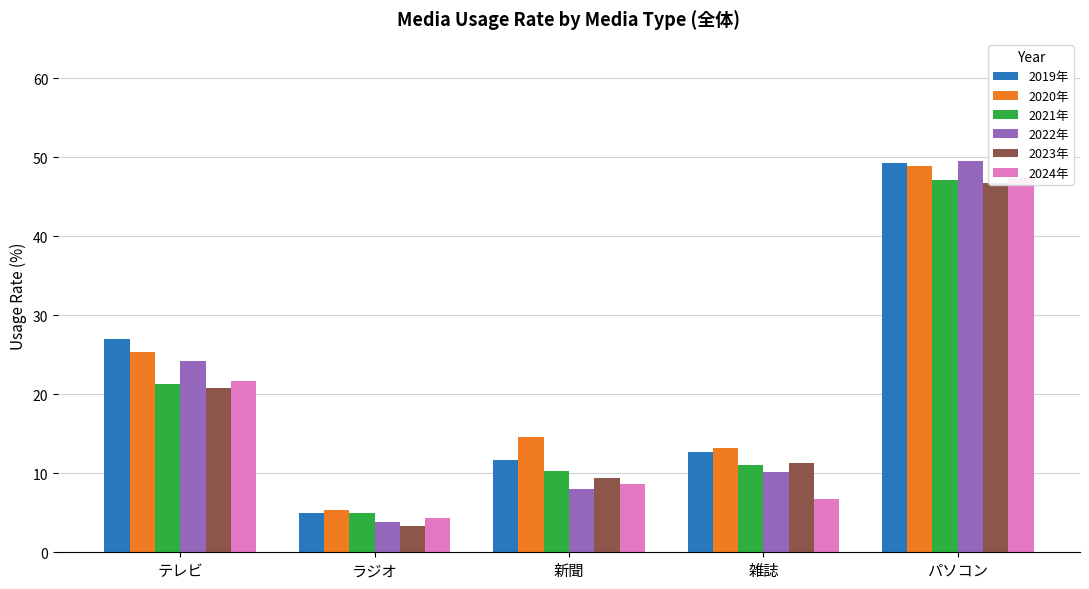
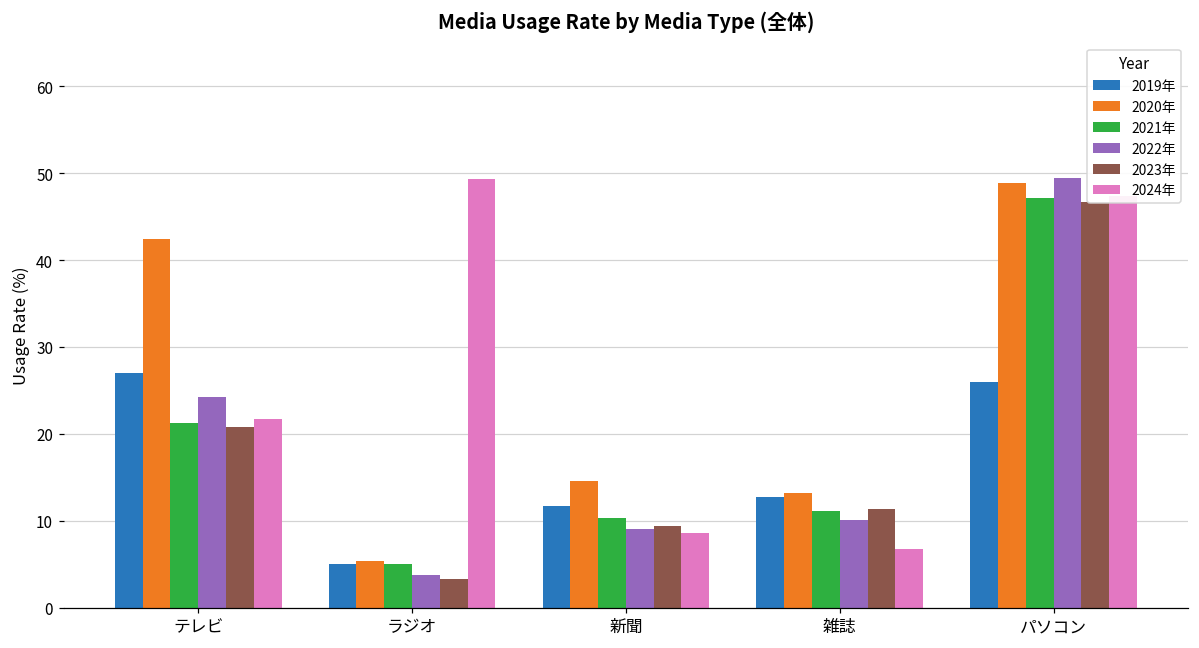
  {
    "2019年": {
      "テレビ": 27,
      "ラジオ": 5,
      "新聞": 12,
      "雑誌": 13,
-     "パソコン": 49
+     "パソコン": 26
    },
    "2020年": {
-     "テレビ": 25,
+     "テレビ": 42,
      "ラジオ": 5,
      "新聞": 15,
      "雑誌": 13,
      "パソコン": 49
    },
    "2021年": {
      "テレビ": 21,
      "ラジオ": 5,
      "新聞": 10,
      "雑誌": 11,
      "パソコン": 47
    },
    "2022年": {
      "テレビ": 24,
      "ラジオ": 4,
-     "新聞": 8,
+     "新聞": 9,
      "雑誌": 10,
      "パソコン": 50
    },
    "2023年": {
      "テレビ": 21,
      "ラジオ": 3,
      "新聞": 9,
      "雑誌": 11
    },
    "2024年": {
      "テレビ": 22,
-     "ラジオ": 4,
+     "ラジオ": 49,
      "新聞": 9,
      "雑誌": 7
    }
  }
